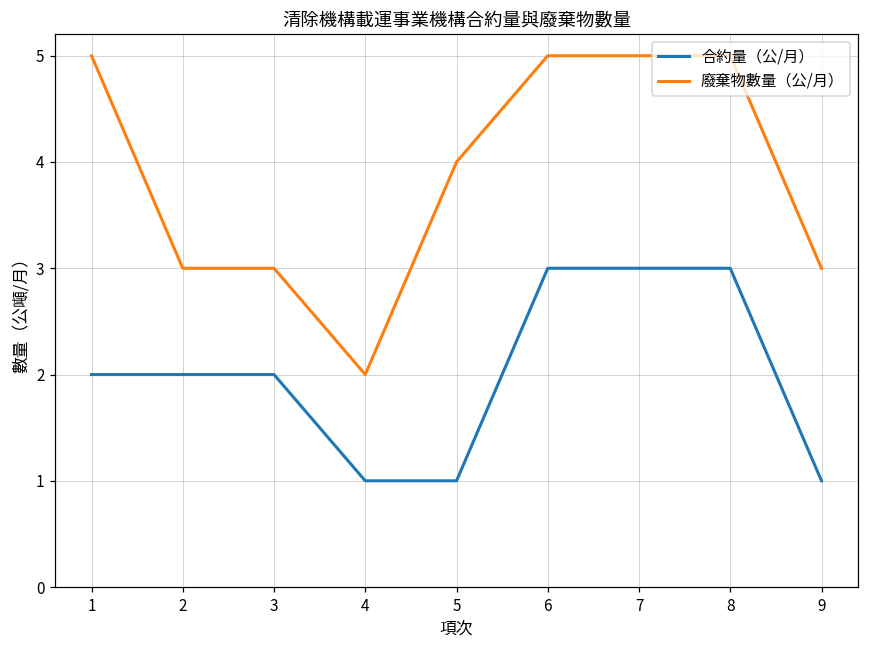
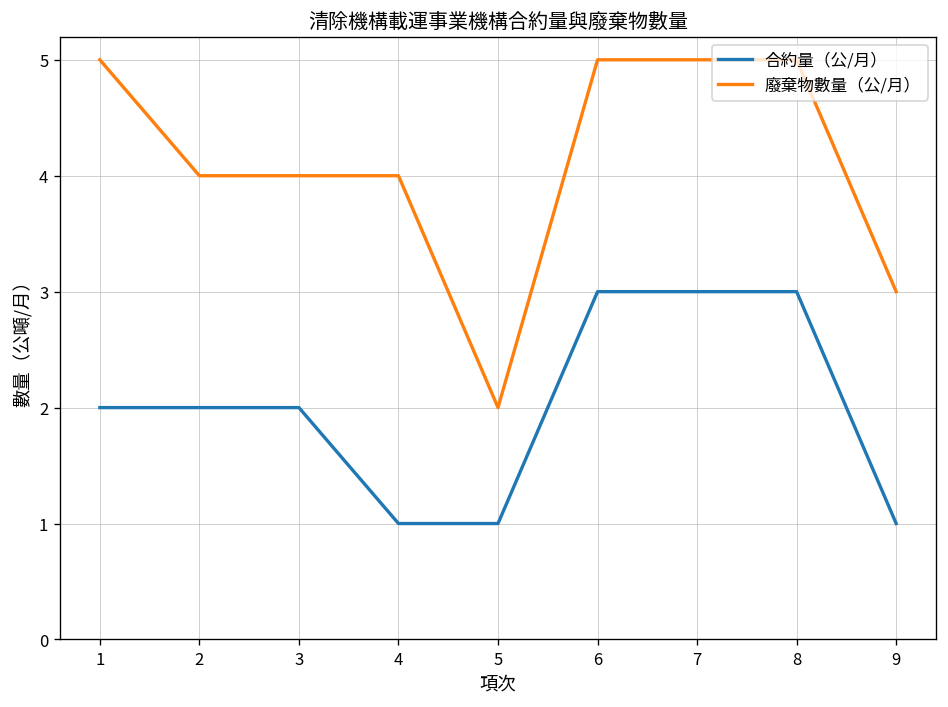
  {
    "合約量（公/月）": {
      "1": 2,
      "2": 2,
      "3": 2,
      "4": 1,
      "5": 1,
      "6": 3,
      "7": 3,
      "8": 3,
      "9": 1
    },
    "廢棄物數量（公/月）": {
      "1": 5,
-     "2": 3,
-     "3": 3,
-     "4": 2,
-     "5": 4,
+     "2": 4,
+     "3": 4,
+     "4": 4,
+     "5": 2,
      "6": 5,
      "7": 5,
      "9": 3
    }
  }
